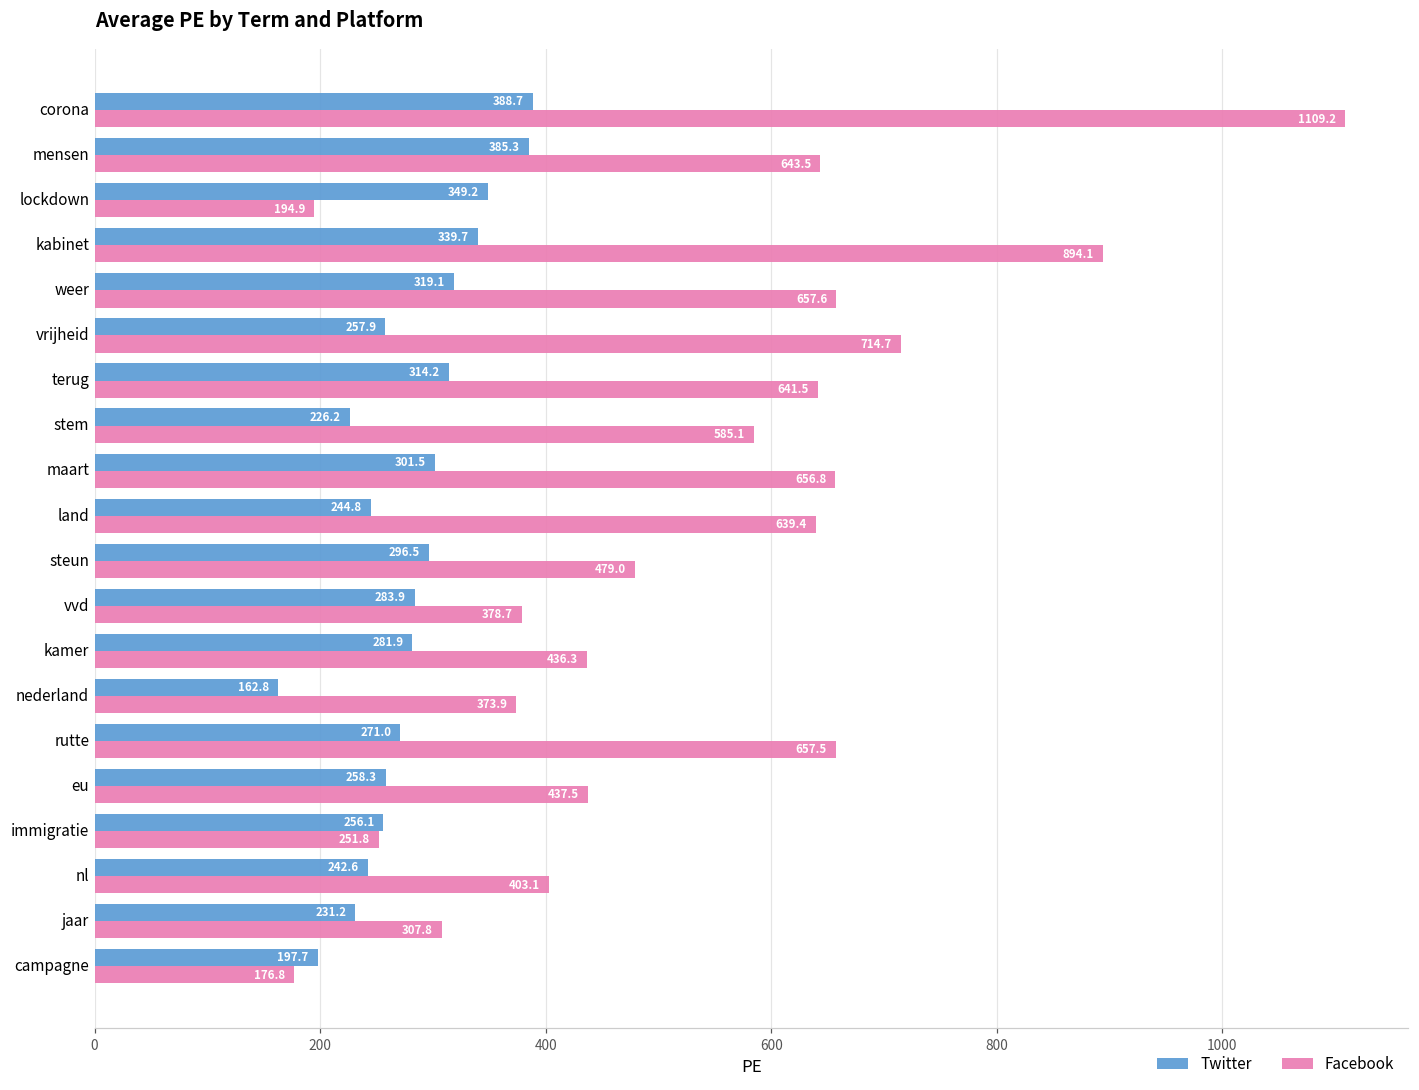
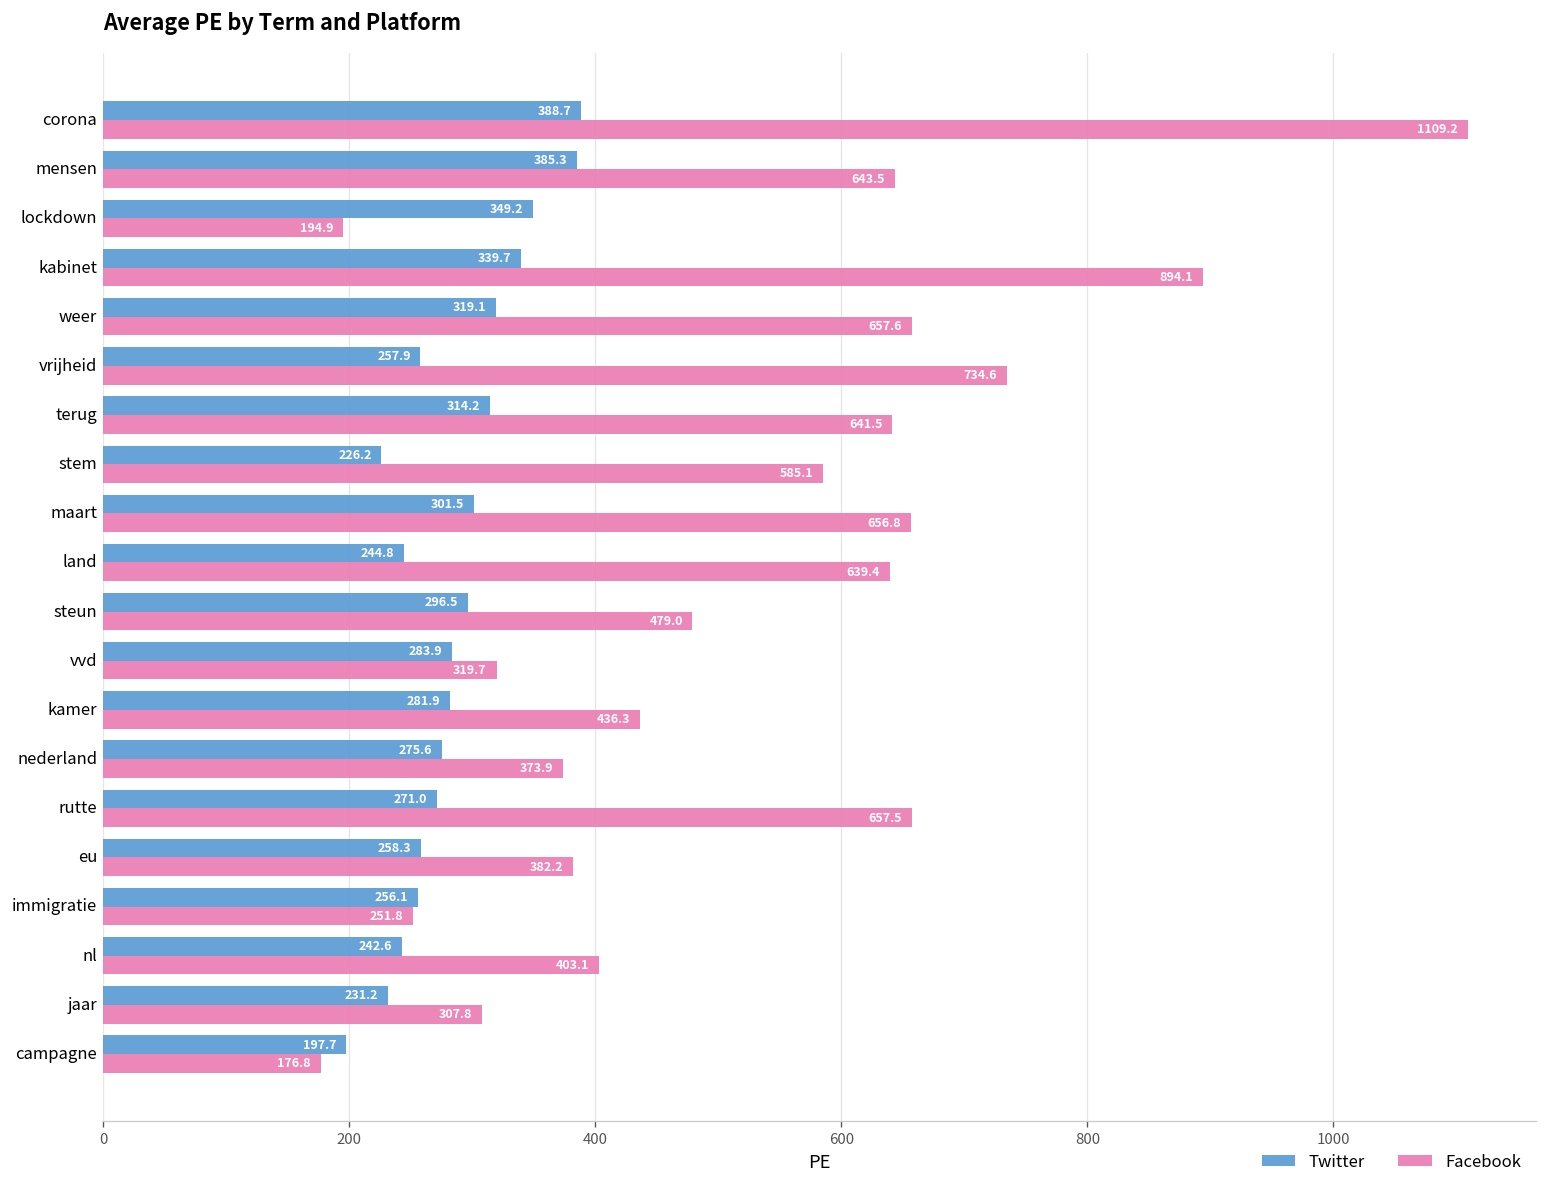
  {
    "Twitter": {
      "corona": 388.7,
      "mensen": 385.3,
      "lockdown": 349.2,
      "kabinet": 339.7,
      "weer": 319.1,
      "vrijheid": 257.9,
      "terug": 314.2,
      "stem": 226.2,
      "maart": 301.5,
      "land": 244.8,
      "steun": 296.5,
      "vvd": 283.9,
      "kamer": 281.9,
-     "nederland": 162.8,
+     "nederland": 275.6,
      "rutte": 271.0,
      "eu": 258.3,
      "immigratie": 256.1,
      "nl": 242.6,
      "jaar": 231.2,
      "campagne": 197.7
    },
    "Facebook": {
      "corona": 1109.2,
      "mensen": 643.5,
      "lockdown": 194.9,
      "kabinet": 894.1,
      "weer": 657.6,
-     "vrijheid": 714.7,
+     "vrijheid": 734.6,
      "terug": 641.5,
      "stem": 585.1,
      "maart": 656.8,
      "land": 639.4,
      "steun": 479.0,
-     "vvd": 378.7,
+     "vvd": 319.7,
      "kamer": 436.3,
      "nederland": 373.9,
      "rutte": 657.5,
-     "eu": 437.5,
+     "eu": 382.2,
      "immigratie": 251.8,
      "nl": 403.1,
      "jaar": 307.8,
      "campagne": 176.8
    }
  }
